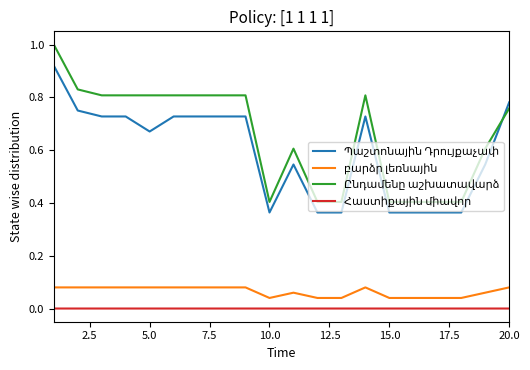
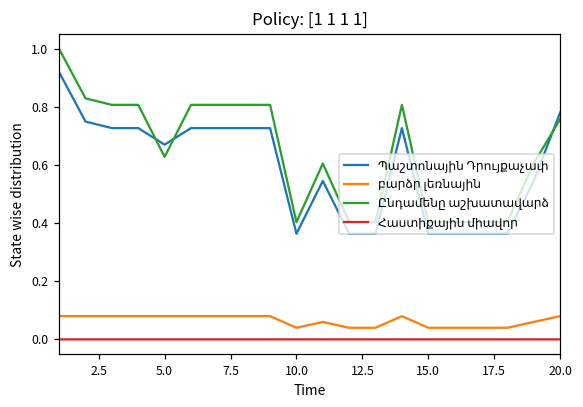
  {
    "Պաշտոնային Դրույքաչափ": {
      "5.0": 0.67,
      "10.0": 0.36,
      "15.0": 0.36,
      "20.0": 0.78
    },
    "բարձր լեռնային": {
      "5.0": 0.08,
      "10.0": 0.04,
      "15.0": 0.04,
      "20.0": 0.08
    },
    "Ընդամենը աշխատավարձ": {
-     "5.0": 0.81,
+     "5.0": 0.63,
      "10.0": 0.40,
      "20.0": 0.76
    },
    "Հաստիքային միավոր": {
      "5.0": 0.00,
      "10.0": 0.00,
      "15.0": 0.00,
      "20.0": 0.00
    }
  }
